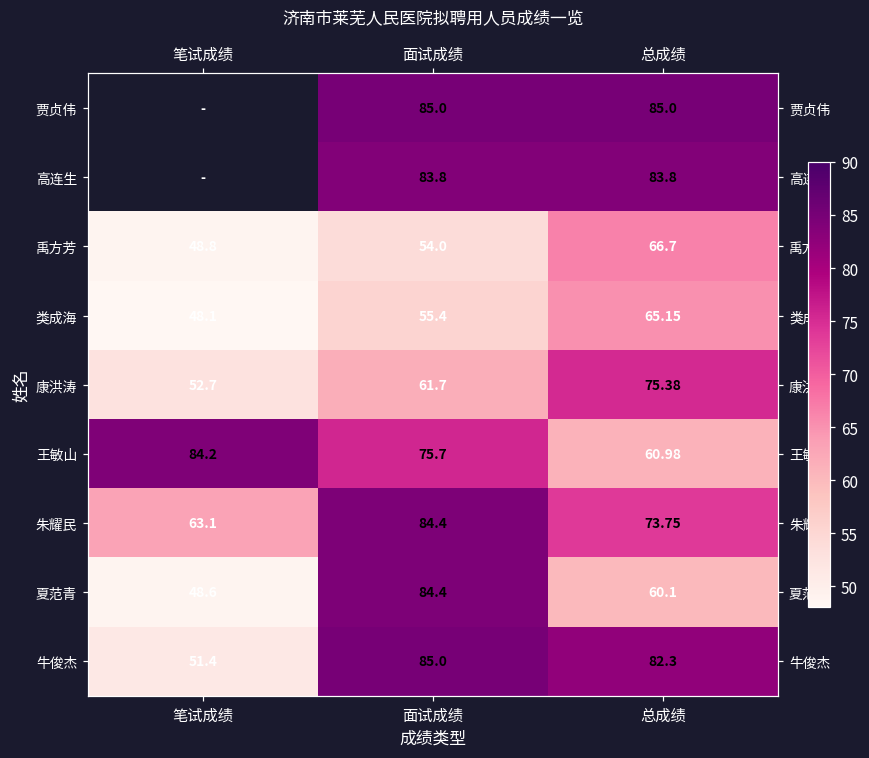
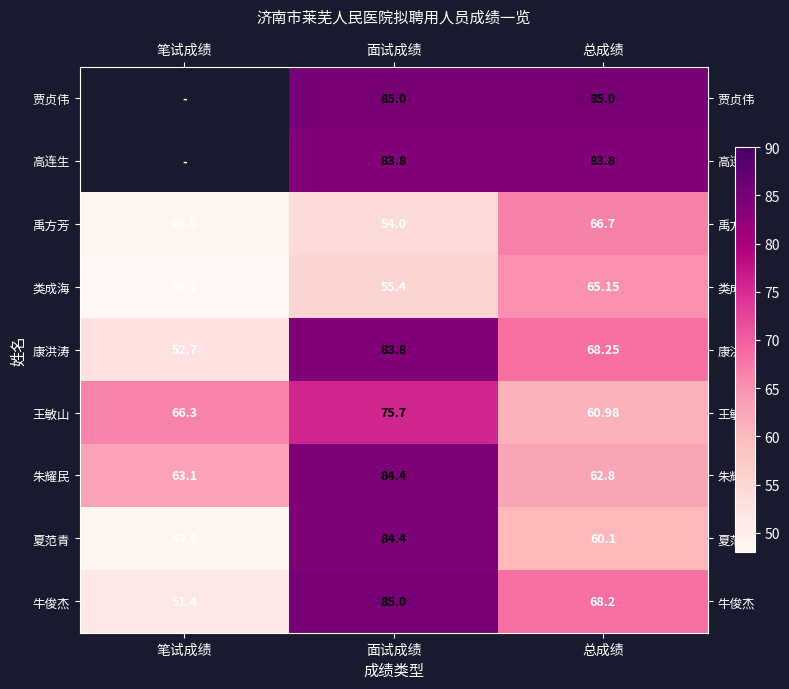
  {
    "贾贞伟": {
      "面试成绩": 85.0,
      "总成绩": 85.0
    },
    "高连生": {
      "面试成绩": 83.8,
      "总成绩": 83.8
    },
    "禹方芳": {
      "总成绩": 66.7
    },
    "类成海": {
      "总成绩": 65.15
    },
    "康洪涛": {
-     "面试成绩": 61.7,
-     "总成绩": 75.38
+     "面试成绩": 83.8,
+     "总成绩": 68.25
    },
    "王敏山": {
-     "笔试成绩": 84.2,
+     "笔试成绩": 66.3,
      "面试成绩": 75.7,
      "总成绩": 60.98
    },
    "朱耀民": {
      "笔试成绩": 63.1,
      "面试成绩": 84.4,
-     "总成绩": 73.75
+     "总成绩": 62.8
    },
    "夏范青": {
      "面试成绩": 84.4,
      "总成绩": 60.1
    },
    "牛俊杰": {
      "面试成绩": 85.0,
-     "总成绩": 82.3
+     "总成绩": 68.2
    }
  }
